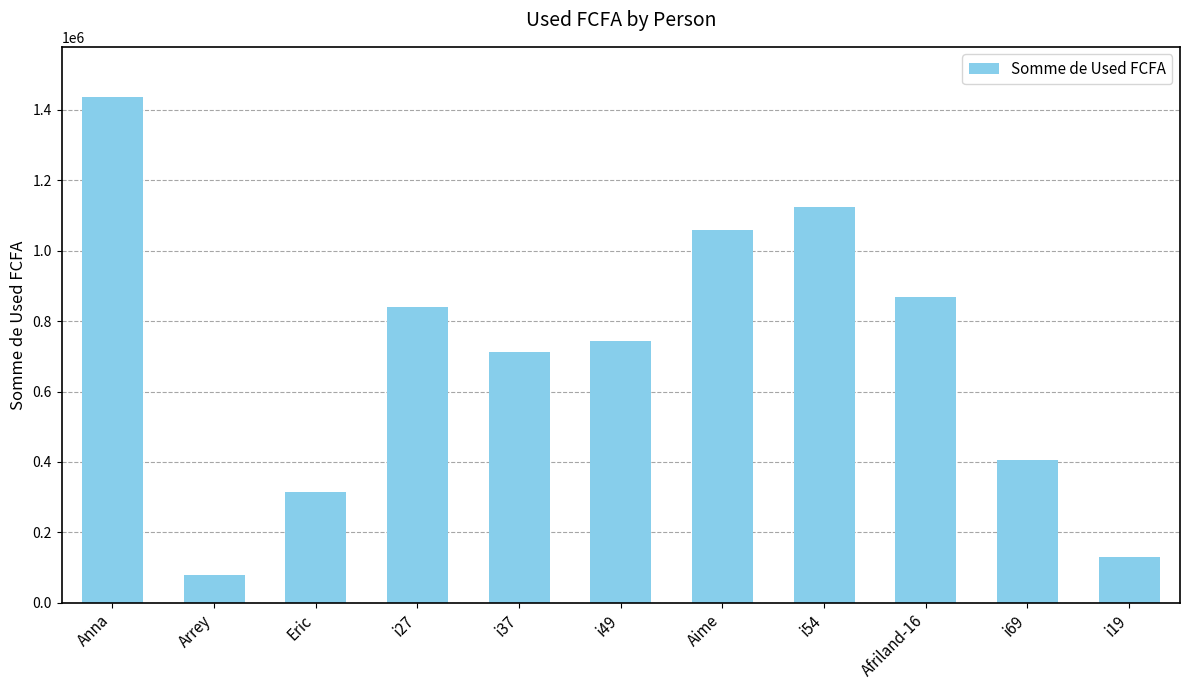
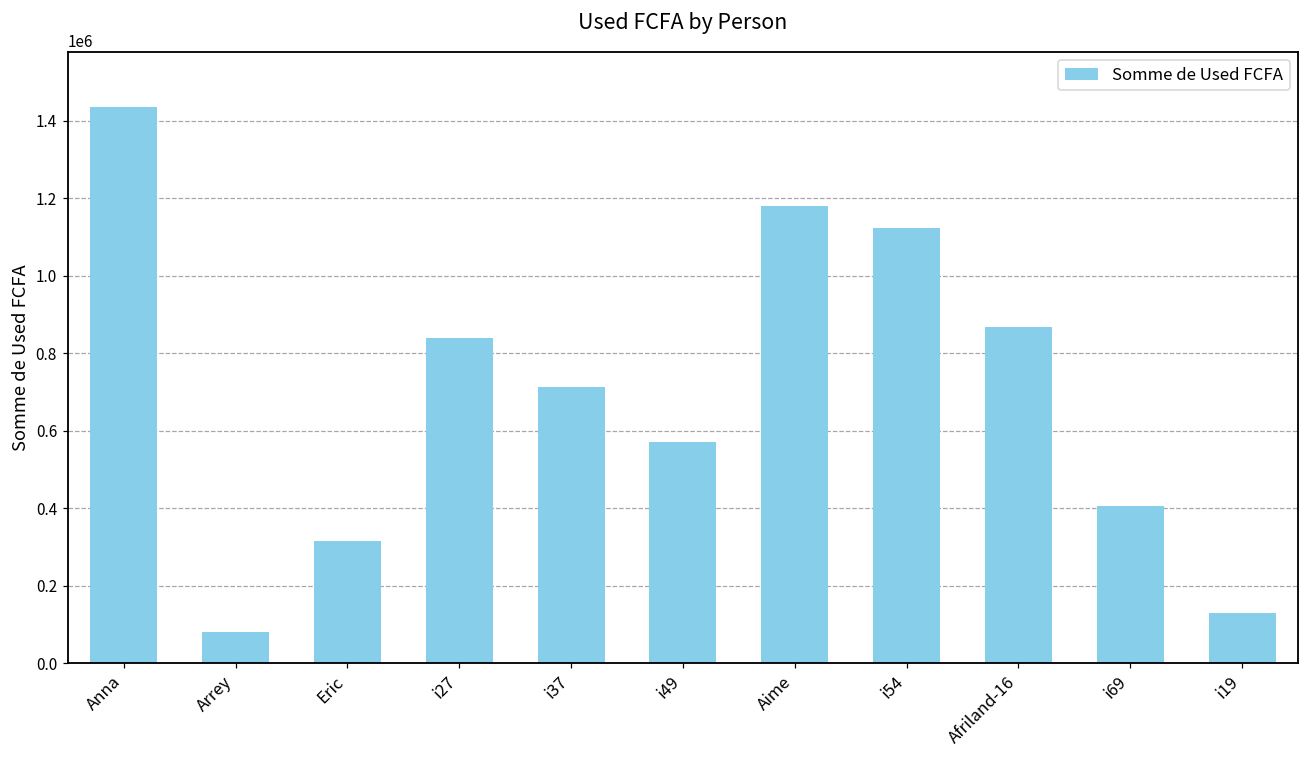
  {
    "Anna": 1440000,
    "Arrey": 80000,
    "Eric": 310000,
    "i27": 840000,
    "i37": 710000,
-   "i49": 740000,
-   "Aime": 1060000,
+   "i49": 570000,
+   "Aime": 1180000,
    "i54": 1120000,
    "Afriland-16": 870000,
    "i69": 410000,
    "i19": 130000
  }
